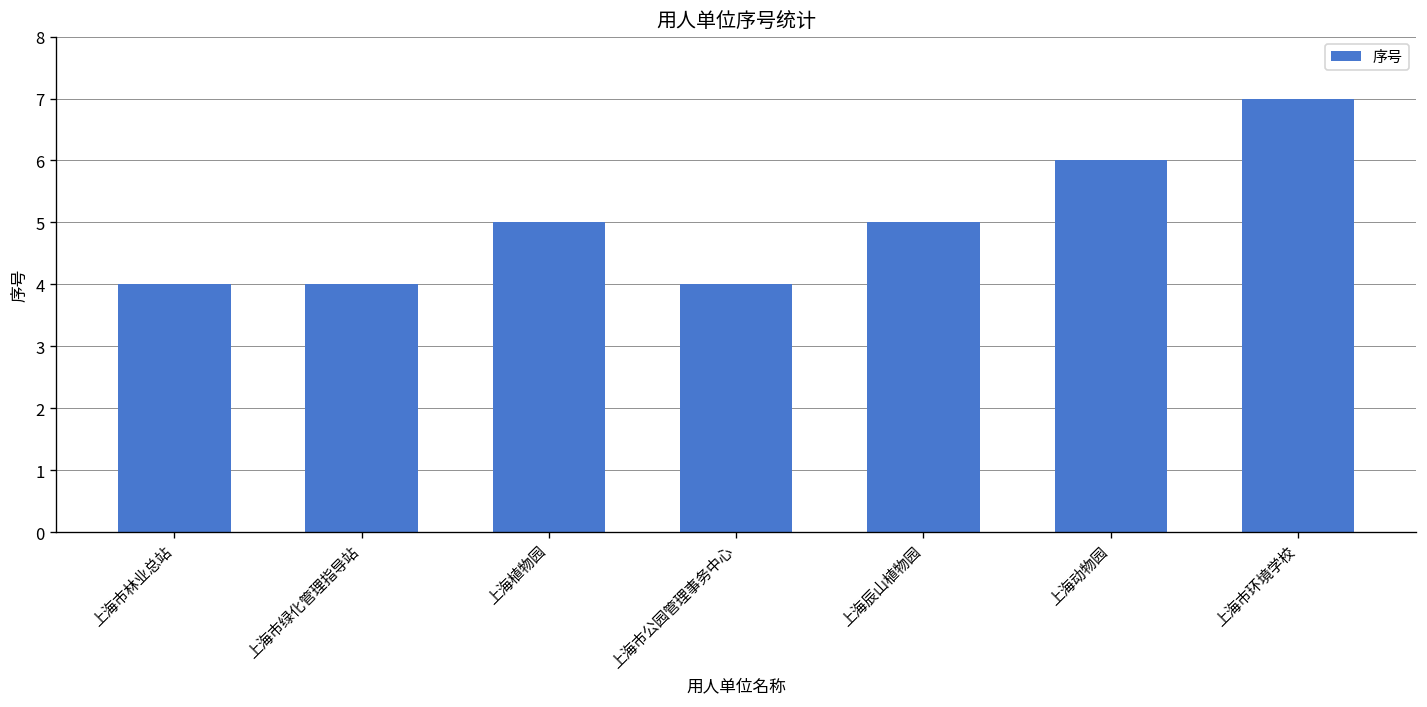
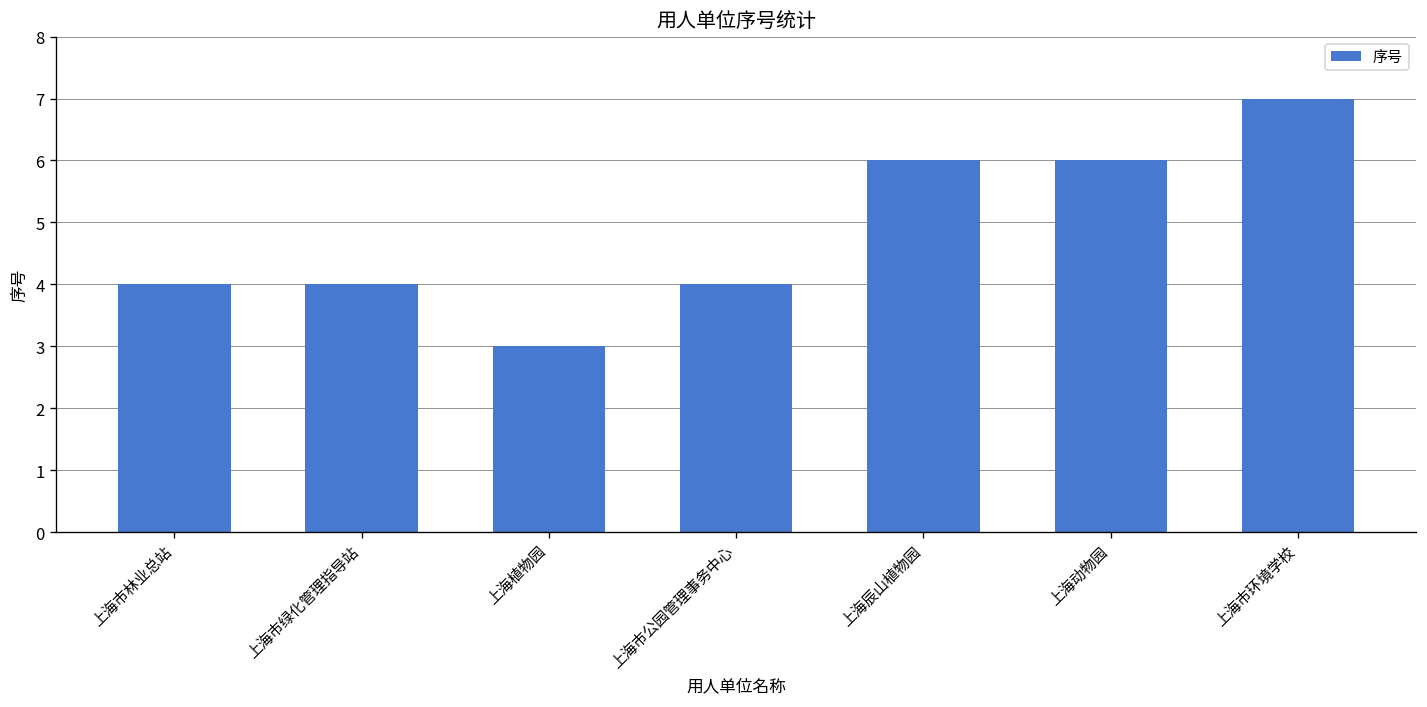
  {
    "上海市林业总站": 4,
    "上海市绿化管理指导站": 4,
-   "上海植物园": 5,
+   "上海植物园": 3,
    "上海市公园管理事务中心": 4,
-   "上海辰山植物园": 5,
+   "上海辰山植物园": 6,
    "上海动物园": 6,
    "上海市环境学校": 7
  }
